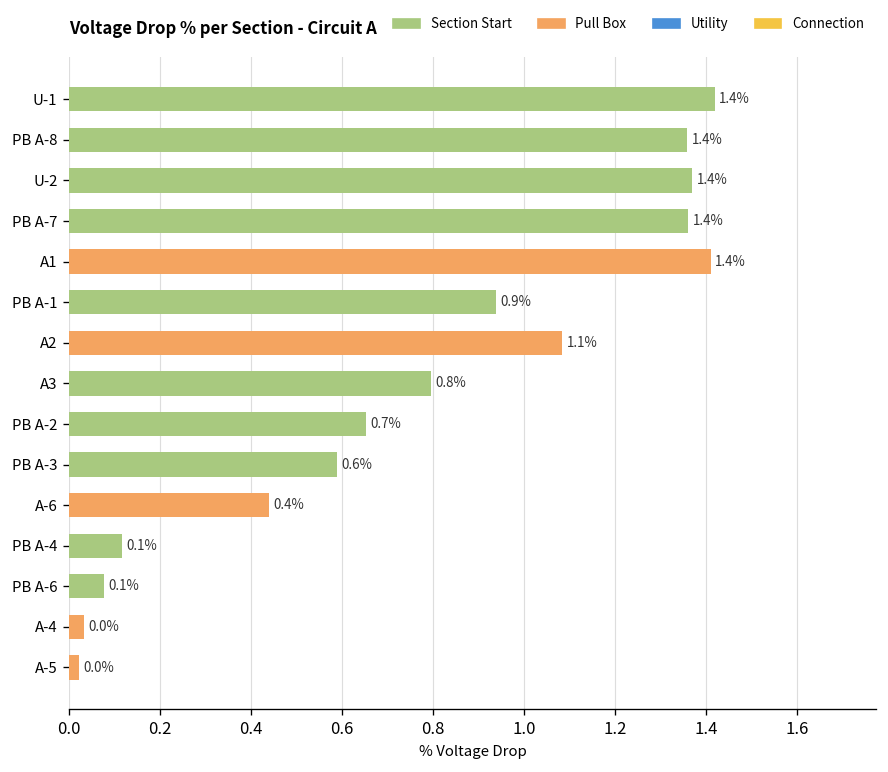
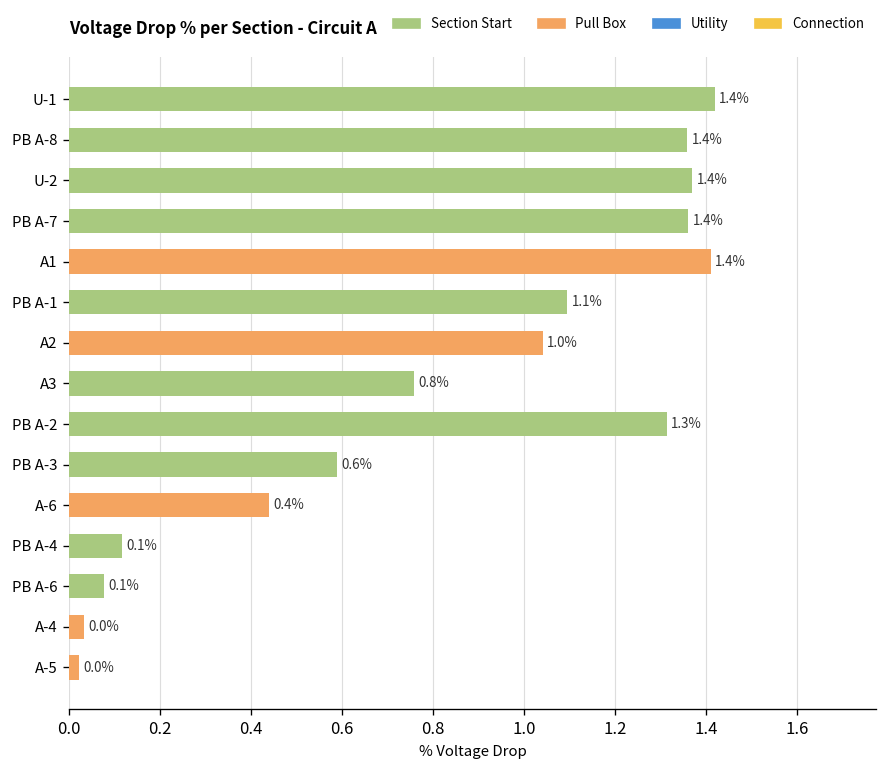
  {
    "U-1": "1.4%",
    "PB A-8": "1.4%",
    "U-2": "1.4%",
    "PB A-7": "1.4%",
    "A1": "1.4%",
-   "PB A-1": "0.9%",
-   "A2": "1.1%",
-   "A3": "0.80",
-   "PB A-2": "0.7%",
+   "PB A-1": "1.1%",
+   "A2": "1.0%",
+   "A3": "0.76",
+   "PB A-2": "1.3%",
    "PB A-3": "0.6%",
    "A-6": "0.4%",
    "PB A-4": "0.1%",
    "PB A-6": "0.1%",
    "A-4": "0.0%",
    "A-5": "0.0%"
  }
